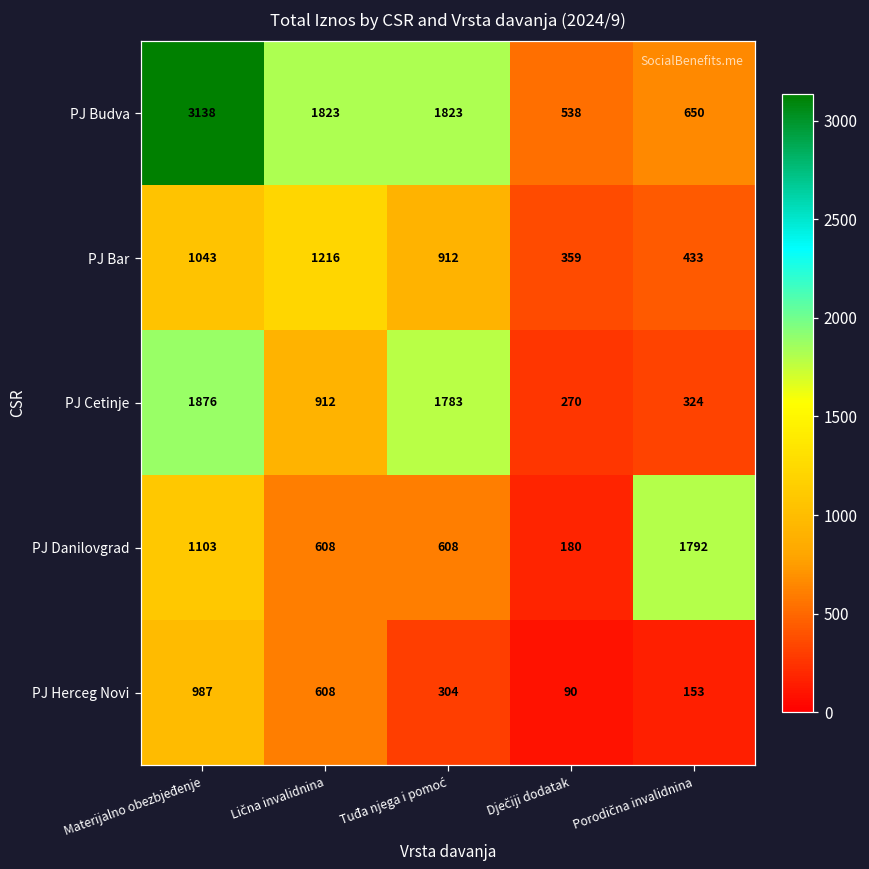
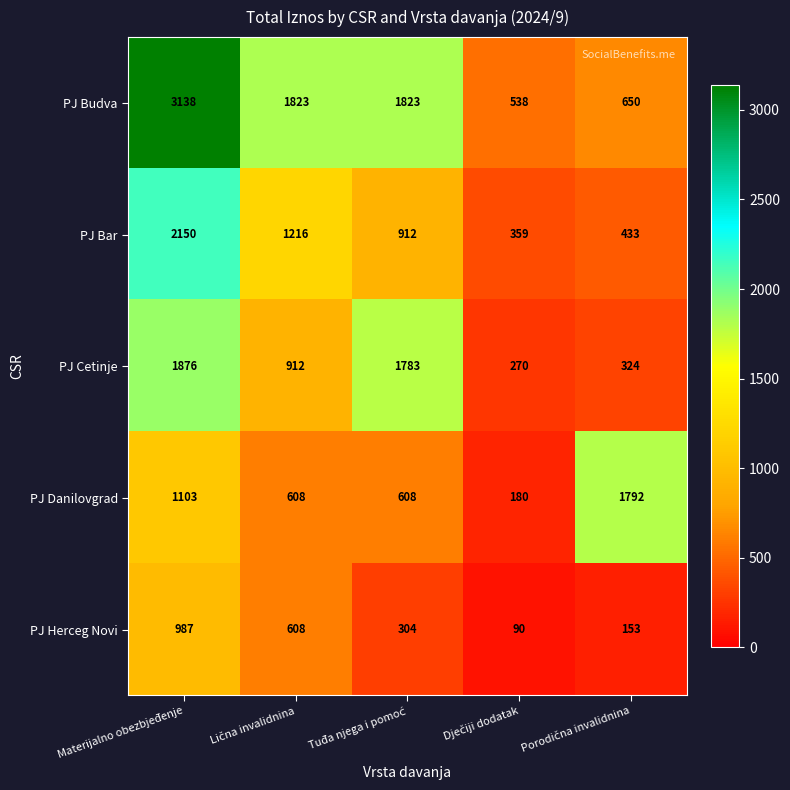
  {
    "PJ Budva": {
      "Materijalno obezbjeđenje": 3138,
      "Lična invalidnina": 1823,
      "Tuđa njega i pomoć": 1823,
      "Dječiji dodatak": 538
    },
    "PJ Bar": {
-     "Materijalno obezbjeđenje": 1043,
+     "Materijalno obezbjeđenje": 2150,
      "Lična invalidnina": 1216,
      "Tuđa njega i pomoć": 912,
      "Dječiji dodatak": 359,
      "Porodična invalidnina": 433
    },
    "PJ Cetinje": {
      "Materijalno obezbjeđenje": 1876,
      "Lična invalidnina": 912,
      "Tuđa njega i pomoć": 1783,
      "Dječiji dodatak": 270,
      "Porodična invalidnina": 324
    },
    "PJ Danilovgrad": {
      "Materijalno obezbjeđenje": 1103,
      "Lična invalidnina": 608,
      "Tuđa njega i pomoć": 608,
      "Dječiji dodatak": 180,
      "Porodična invalidnina": 1792
    },
    "PJ Herceg Novi": {
      "Materijalno obezbjeđenje": 987,
      "Lična invalidnina": 608,
      "Tuđa njega i pomoć": 304,
      "Dječiji dodatak": 90,
      "Porodična invalidnina": 153
    }
  }
